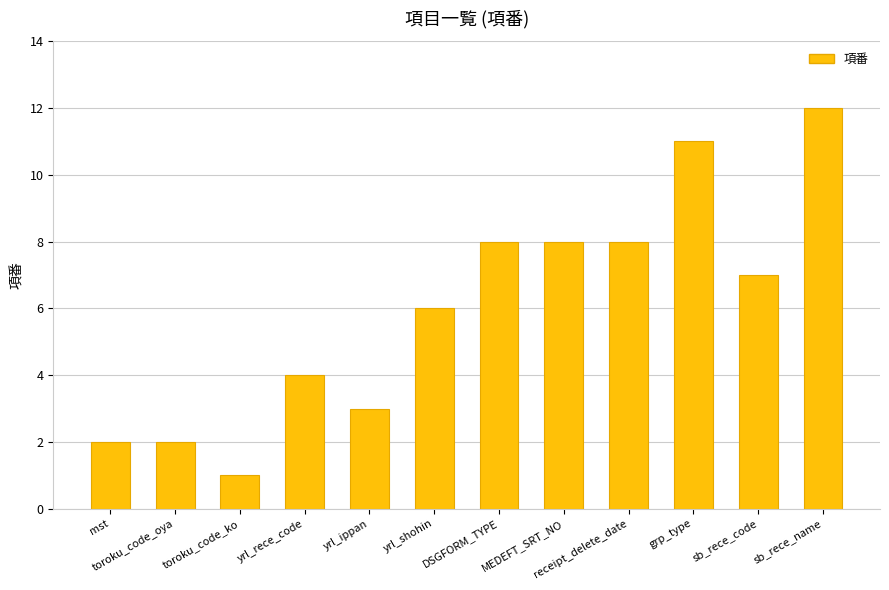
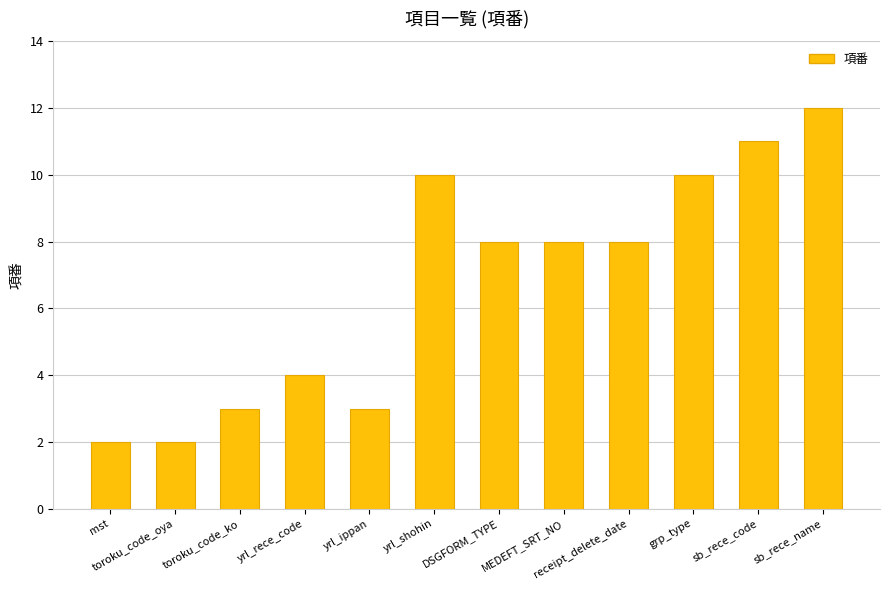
  {
    "mst": 2,
    "toroku_code_oya": 2,
-   "toroku_code_ko": 1,
+   "toroku_code_ko": 3,
    "yrl_rece_code": 4,
    "yrl_ippan": 3,
-   "yrl_shohin": 6,
+   "yrl_shohin": 10,
    "DSGFORM_TYPE": 8,
    "MEDEFT_SRT_NO": 8,
    "receipt_delete_date": 8,
-   "grp_type": 11,
-   "sb_rece_code": 7,
+   "grp_type": 10,
+   "sb_rece_code": 11,
    "sb_rece_name": 12
  }
